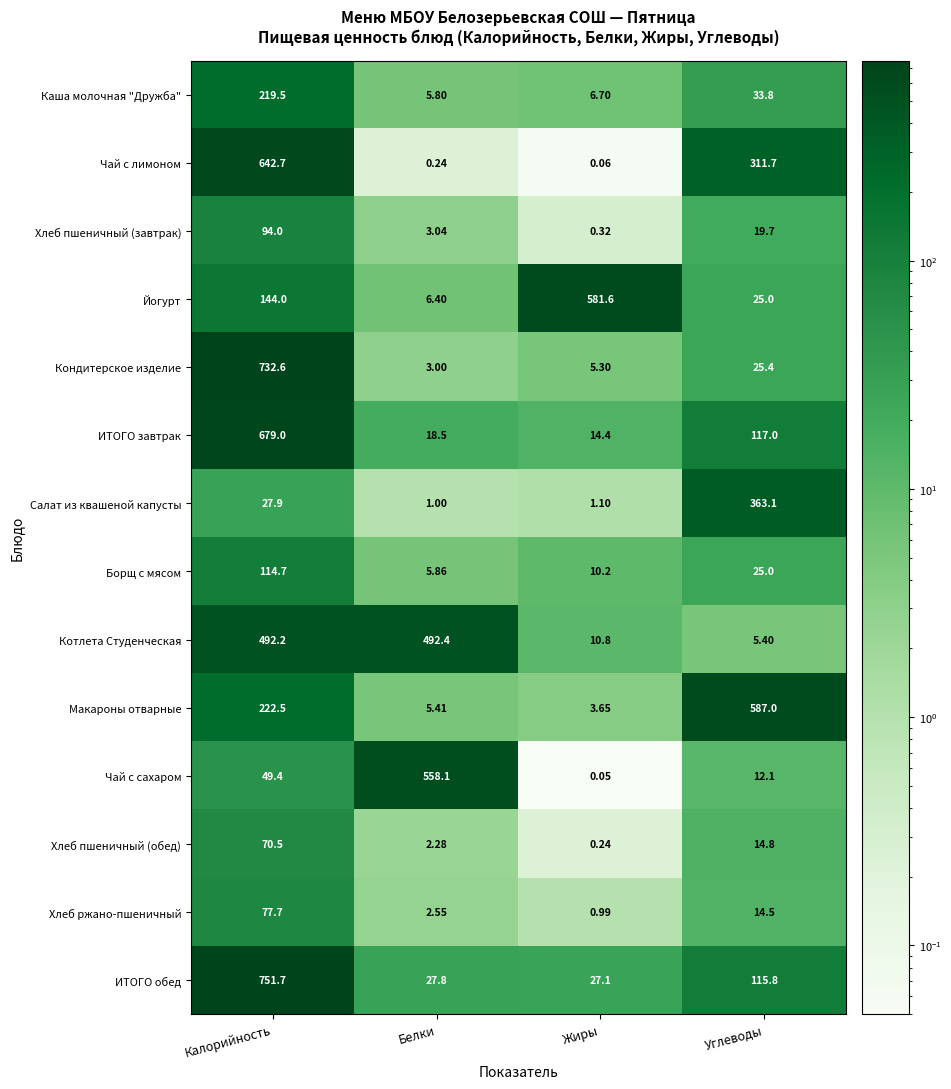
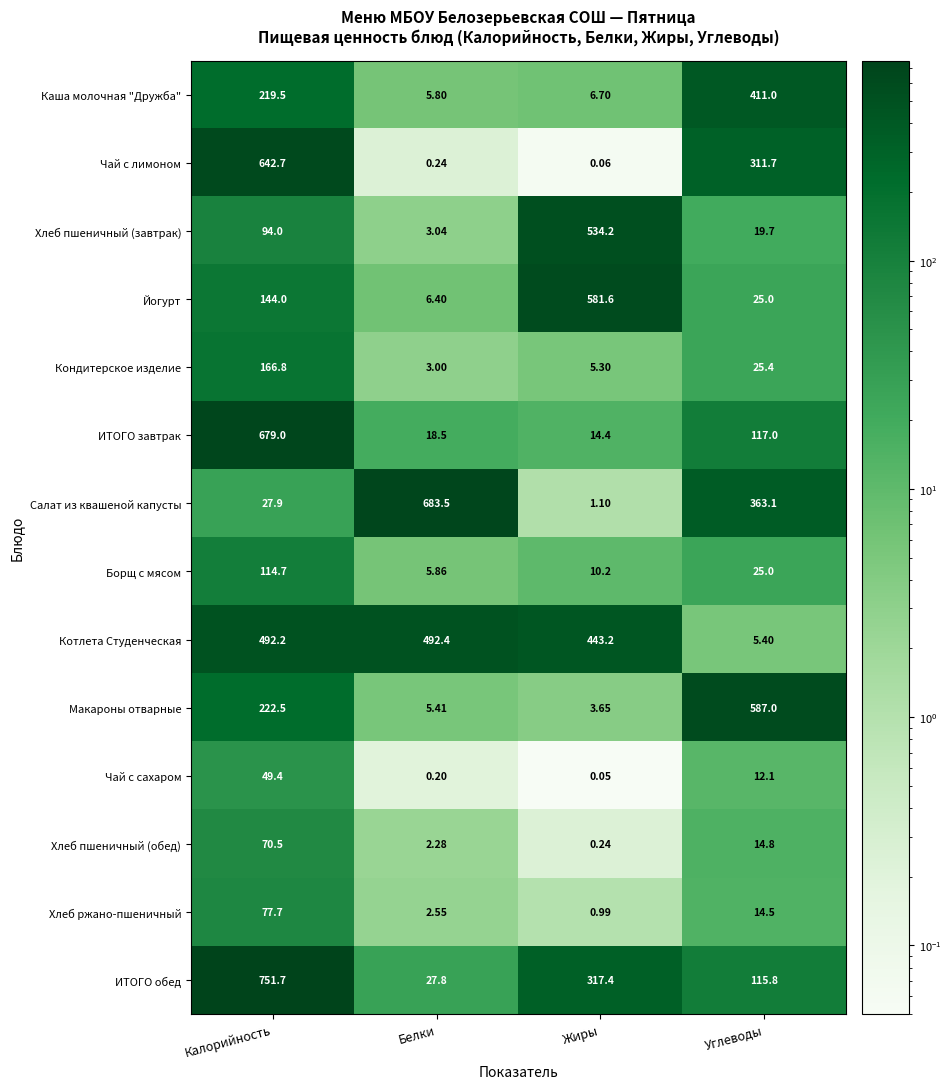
  {
    "Каша молочная \"Дружба\"": {
      "Калорийность": 219.5,
      "Белки": 5.80,
      "Жиры": 6.70,
-     "Углеводы": 33.8
+     "Углеводы": 411.0
    },
    "Чай с лимоном": {
      "Калорийность": 642.7,
      "Белки": 0.24,
      "Жиры": 0.06,
      "Углеводы": 311.7
    },
    "Хлеб пшеничный (завтрак)": {
      "Калорийность": 94.0,
      "Белки": 3.04,
-     "Жиры": 0.32,
+     "Жиры": 534.2,
      "Углеводы": 19.7
    },
    "Йогурт": {
      "Калорийность": 144.0,
      "Белки": 6.40,
      "Жиры": 581.6,
      "Углеводы": 25.0
    },
    "Кондитерское изделие": {
-     "Калорийность": 732.6,
+     "Калорийность": 166.8,
      "Белки": 3.00,
      "Жиры": 5.30,
      "Углеводы": 25.4
    },
    "ИТОГО завтрак": {
      "Калорийность": 679.0,
      "Белки": 18.5,
      "Жиры": 14.4,
      "Углеводы": 117.0
    },
    "Салат из квашеной капусты": {
      "Калорийность": 27.9,
-     "Белки": 1.00,
+     "Белки": 683.5,
      "Жиры": 1.10,
      "Углеводы": 363.1
    },
    "Борщ с мясом": {
      "Калорийность": 114.7,
      "Белки": 5.86,
      "Жиры": 10.2,
      "Углеводы": 25.0
    },
    "Котлета Студенческая": {
      "Калорийность": 492.2,
      "Белки": 492.4,
-     "Жиры": 10.8,
+     "Жиры": 443.2,
      "Углеводы": 5.40
    },
    "Макароны отварные": {
      "Калорийность": 222.5,
      "Белки": 5.41,
      "Жиры": 3.65,
      "Углеводы": 587.0
    },
    "Чай с сахаром": {
      "Калорийность": 49.4,
-     "Белки": 558.1,
+     "Белки": 0.20,
      "Жиры": 0.05,
      "Углеводы": 12.1
    },
    "Хлеб пшеничный (обед)": {
      "Калорийность": 70.5,
      "Белки": 2.28,
      "Жиры": 0.24,
      "Углеводы": 14.8
    },
    "Хлеб ржано-пшеничный": {
      "Калорийность": 77.7,
      "Белки": 2.55,
      "Жиры": 0.99,
      "Углеводы": 14.5
    },
    "ИТОГО обед": {
      "Калорийность": 751.7,
      "Белки": 27.8,
-     "Жиры": 27.1,
+     "Жиры": 317.4,
      "Углеводы": 115.8
    }
  }
